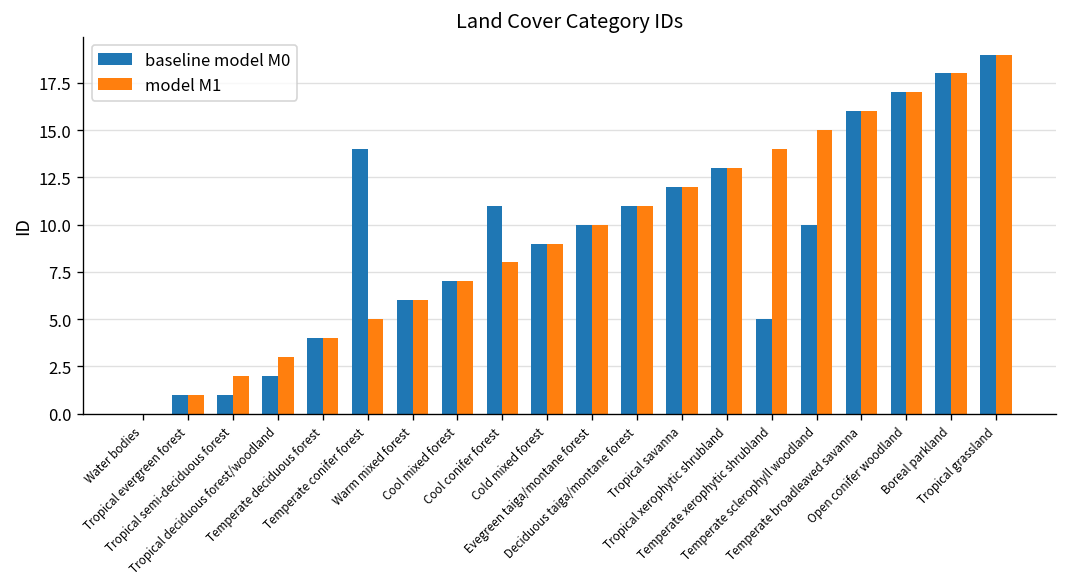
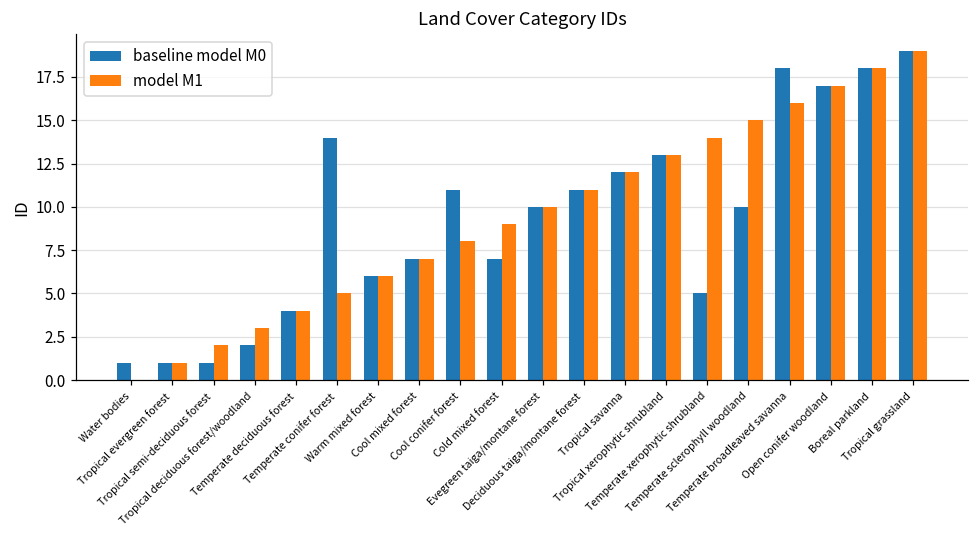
  {
    "baseline model M0": {
-     "Water bodies": 0,
+     "Water bodies": 1,
      "Tropical evergreen forest": 1,
      "Tropical semi-deciduous forest": 1,
      "Tropical deciduous forest/woodland": 2,
      "Temperate deciduous forest": 4,
      "Temperate conifer forest": 14,
      "Warm mixed forest": 6,
      "Cool mixed forest": 7,
      "Cool conifer forest": 11,
-     "Cold mixed forest": 9,
+     "Cold mixed forest": 7,
      "Evegreen taiga/montane forest": 10,
      "Deciduous taiga/montane forest": 11,
      "Tropical savanna": 12,
      "Tropical xerophytic shrubland": 13,
      "Temperate xerophytic shrubland": 5,
      "Temperate sclerophyll woodland": 10,
-     "Temperate broadleaved savanna": 16,
+     "Temperate broadleaved savanna": 18,
      "Open conifer woodland": 17,
      "Boreal parkland": 18,
      "Tropical grassland": 19
    },
    "model M1": {
      "Water bodies": 0,
      "Tropical evergreen forest": 1,
      "Tropical semi-deciduous forest": 2,
      "Tropical deciduous forest/woodland": 3,
      "Temperate deciduous forest": 4,
      "Temperate conifer forest": 5,
      "Warm mixed forest": 6,
      "Cool mixed forest": 7,
      "Cool conifer forest": 8,
      "Cold mixed forest": 9,
      "Evegreen taiga/montane forest": 10,
      "Deciduous taiga/montane forest": 11,
      "Tropical savanna": 12,
      "Tropical xerophytic shrubland": 13,
      "Temperate xerophytic shrubland": 14,
      "Temperate sclerophyll woodland": 15,
      "Temperate broadleaved savanna": 16,
      "Open conifer woodland": 17,
      "Boreal parkland": 18,
      "Tropical grassland": 19
    }
  }
